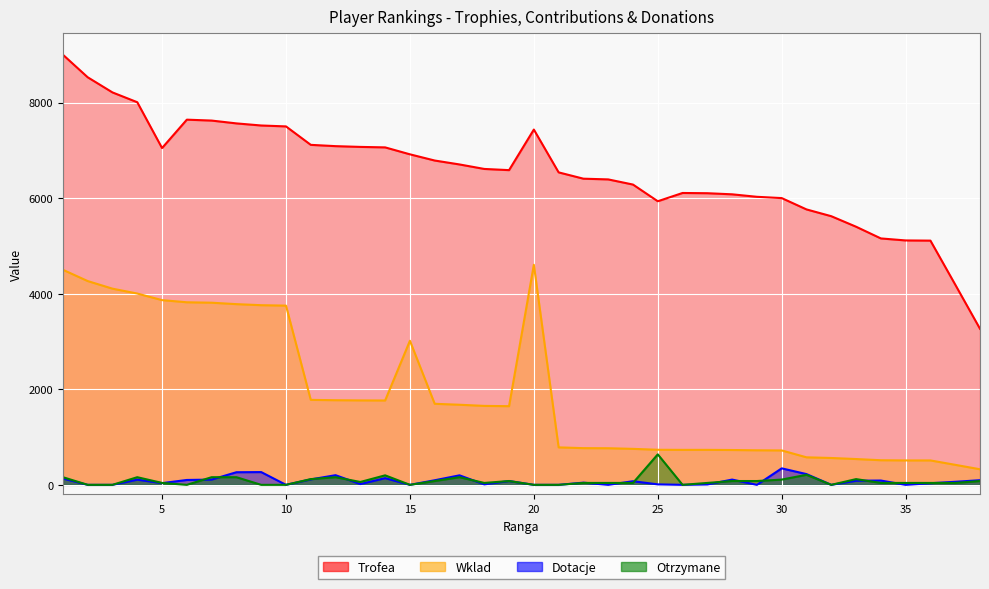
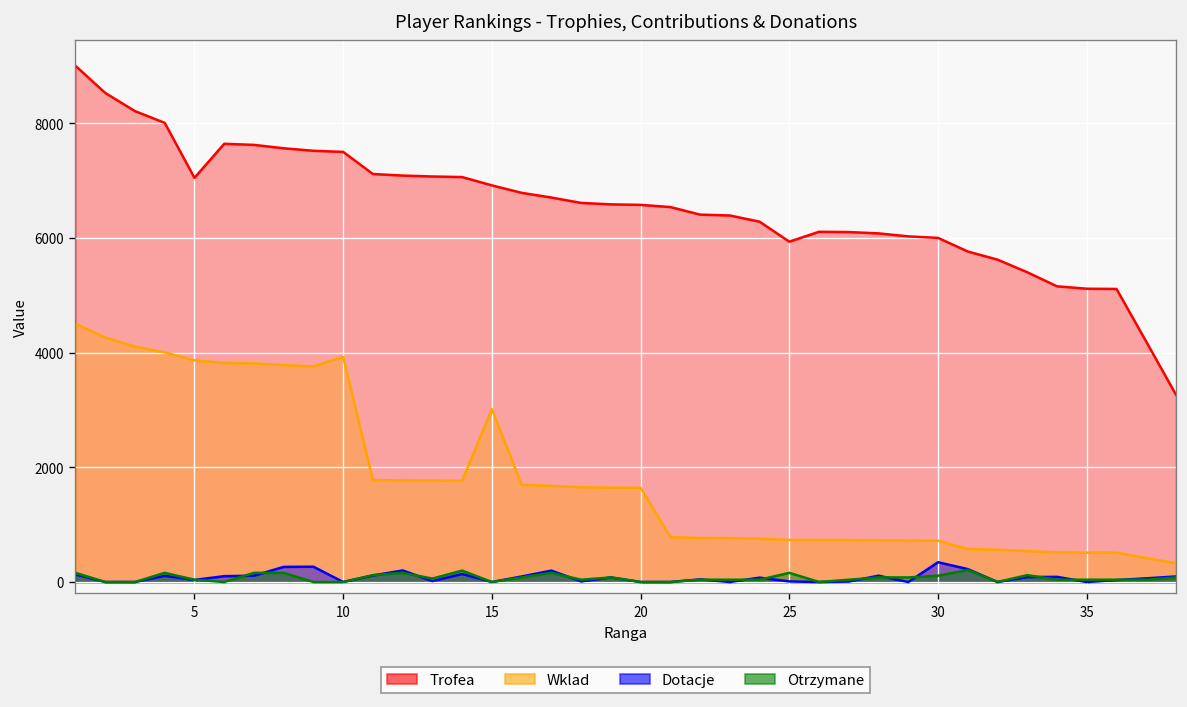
  {
    "Trofea": {
      "5": 7000,
      "10": 7500,
      "15": 6900,
-     "20": 7400,
+     "20": 6600,
      "25": 5900,
      "30": 6000,
      "35": 5100
    },
    "Wklad": {
      "5": 3900,
-     "10": 3800,
+     "10": 3900,
      "15": 3000,
-     "20": 4600,
+     "20": 1600,
      "25": 700,
      "30": 700,
      "35": 500
    },
    "Dotacje": {
      "25": 0,
      "30": 300
    },
    "Otrzymane": {
-     "25": 600,
+     "25": 200,
      "30": 100
    }
  }
